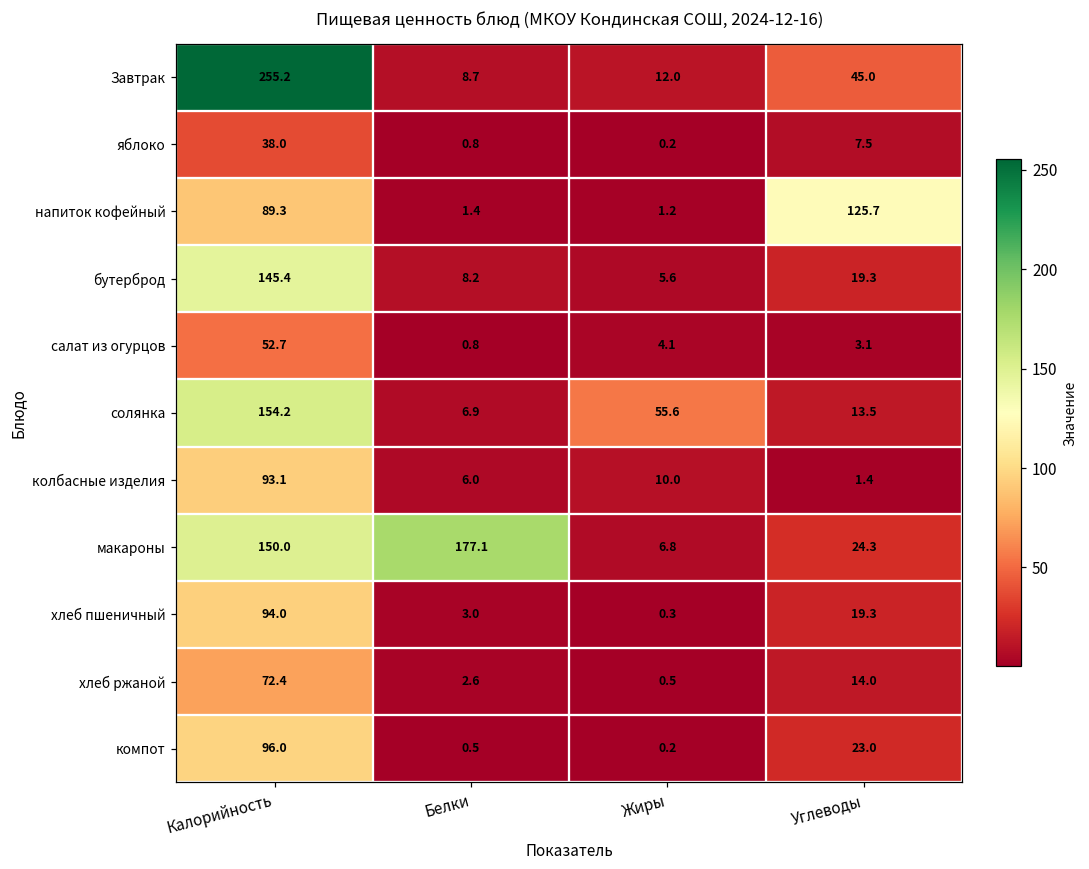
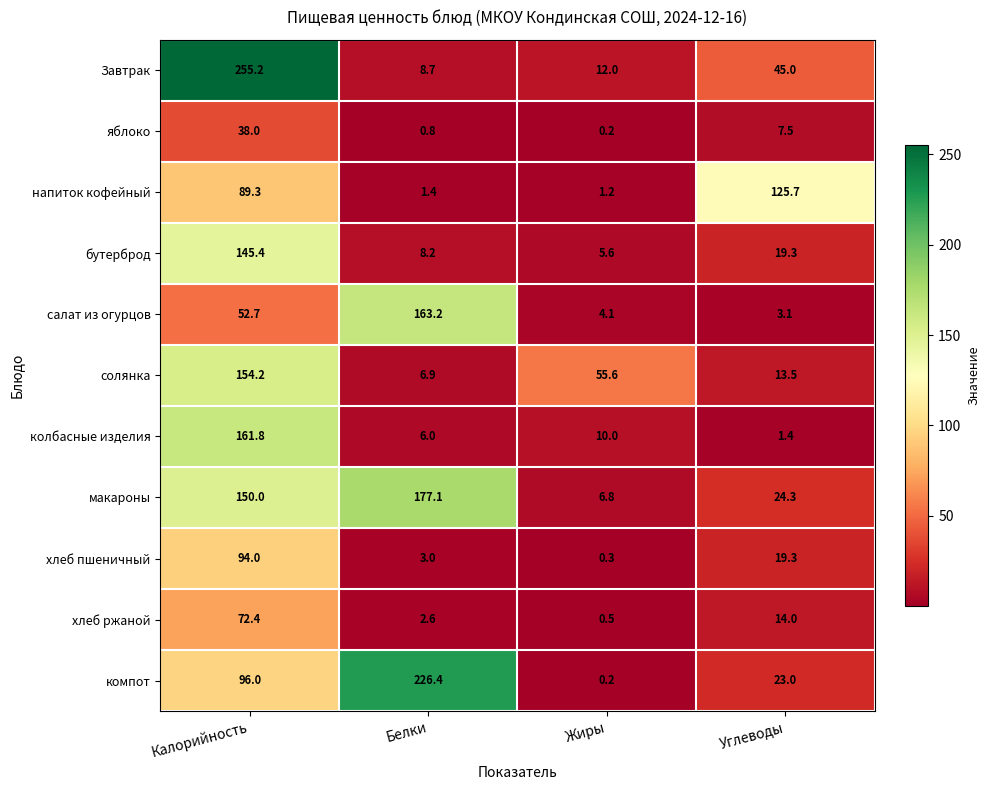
  {
    "Завтрак": {
      "Калорийность": 255.2,
      "Белки": 8.7,
      "Жиры": 12.0,
      "Углеводы": 45.0
    },
    "яблоко": {
      "Калорийность": 38.0,
      "Белки": 0.8,
      "Жиры": 0.2,
      "Углеводы": 7.5
    },
    "напиток кофейный": {
      "Калорийность": 89.3,
      "Белки": 1.4,
      "Жиры": 1.2,
      "Углеводы": 125.7
    },
    "бутерброд": {
      "Калорийность": 145.4,
      "Белки": 8.2,
      "Жиры": 5.6,
      "Углеводы": 19.3
    },
    "салат из огурцов": {
      "Калорийность": 52.7,
-     "Белки": 0.8,
+     "Белки": 163.2,
      "Жиры": 4.1,
      "Углеводы": 3.1
    },
    "солянка": {
      "Калорийность": 154.2,
      "Белки": 6.9,
      "Жиры": 55.6,
      "Углеводы": 13.5
    },
    "колбасные изделия": {
-     "Калорийность": 93.1,
+     "Калорийность": 161.8,
      "Белки": 6.0,
      "Жиры": 10.0,
      "Углеводы": 1.4
    },
    "макароны": {
      "Калорийность": 150.0,
      "Белки": 177.1,
      "Жиры": 6.8,
      "Углеводы": 24.3
    },
    "хлеб пшеничный": {
      "Калорийность": 94.0,
      "Белки": 3.0,
      "Жиры": 0.3,
      "Углеводы": 19.3
    },
    "хлеб ржаной": {
      "Калорийность": 72.4,
      "Белки": 2.6,
      "Жиры": 0.5,
      "Углеводы": 14.0
    },
    "компот": {
      "Калорийность": 96.0,
-     "Белки": 0.5,
+     "Белки": 226.4,
      "Жиры": 0.2,
      "Углеводы": 23.0
    }
  }
